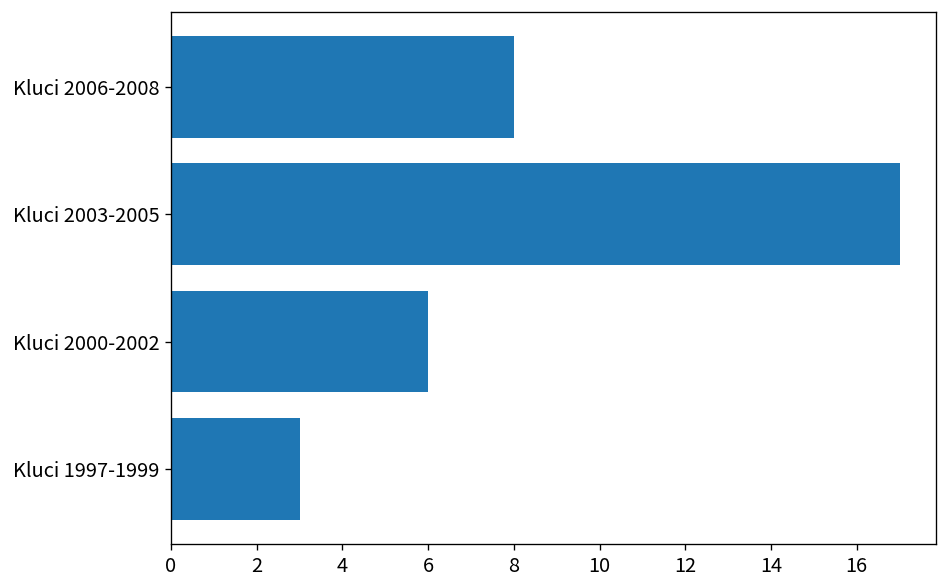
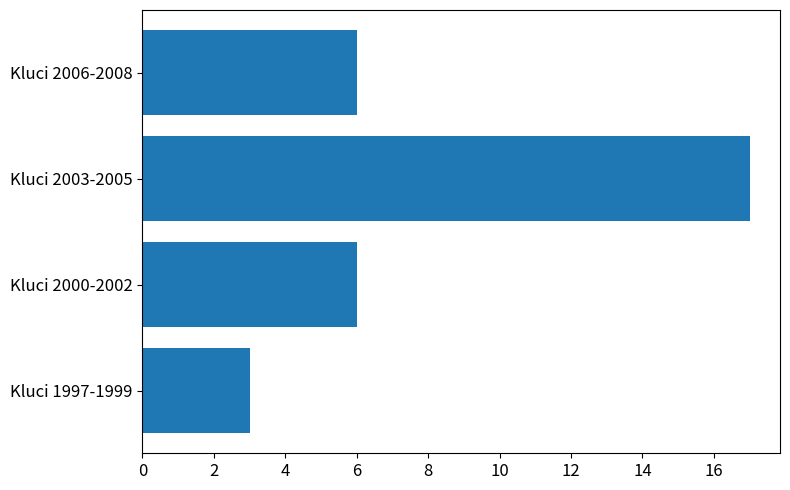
  {
-   "Kluci 2006-2008": 8,
+   "Kluci 2006-2008": 6,
    "Kluci 2003-2005": 17,
    "Kluci 2000-2002": 6,
    "Kluci 1997-1999": 3
  }
